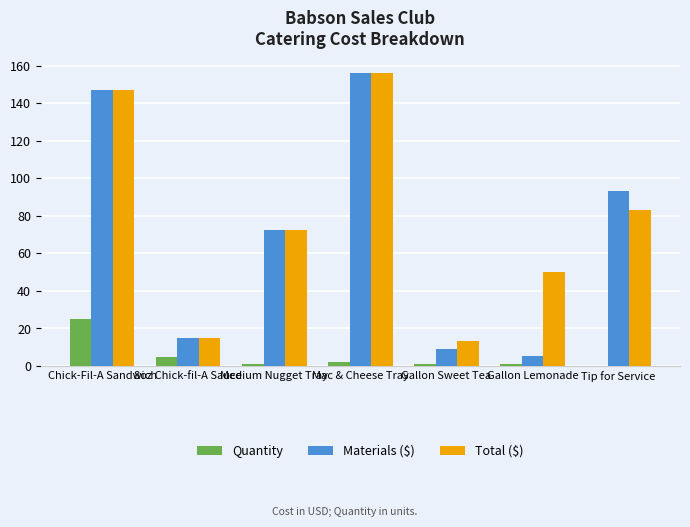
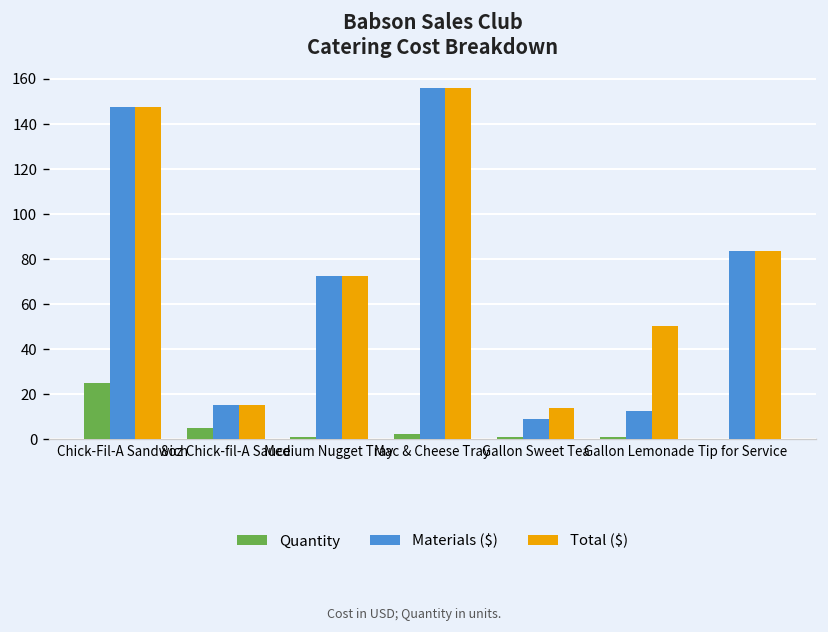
  {
    "Materials ($)": {
      "Gallon Sweet Tea": 9,
-     "Gallon Lemonade": 5,
-     "Tip for Service": 93
+     "Gallon Lemonade": 12,
+     "Tip for Service": 83
    }
  }
